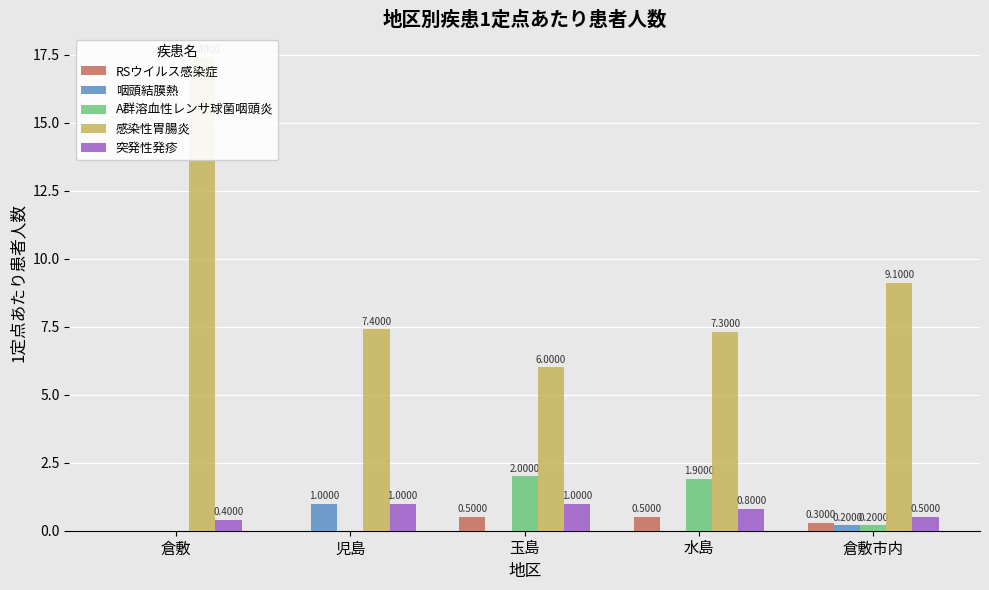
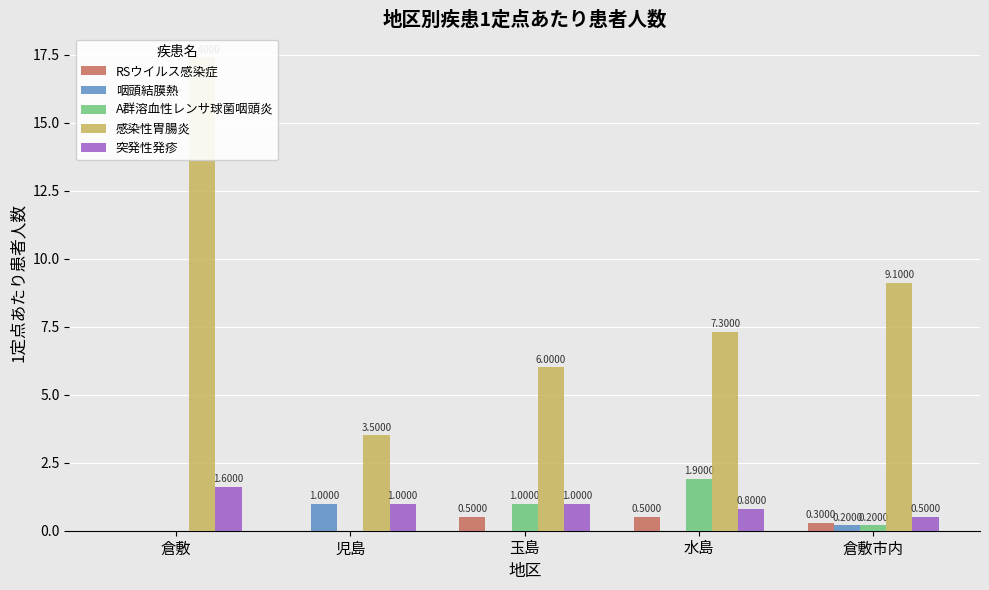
  {
    "RSウイルス感染症": {
      "玉島": 0.5000,
      "水島": 0.5000,
      "倉敷市内": 0.3000
    },
    "咽頭結膜熱": {
      "児島": 1.0000,
      "倉敷市内": 0.2000
    },
    "A群溶血性レンサ球菌咽頭炎": {
-     "玉島": 2.0000,
+     "玉島": 1.0000,
      "水島": 1.9000,
      "倉敷市内": 0.2000
    },
    "感染性胃腸炎": {
-     "児島": 7.4000,
+     "児島": 3.5000,
      "玉島": 6.0000,
      "水島": 7.3000,
      "倉敷市内": 9.1000
    },
    "突発性発疹": {
-     "倉敷": 0.4000,
+     "倉敷": 1.6000,
      "児島": 1.0000,
      "玉島": 1.0000,
      "水島": 0.8000,
      "倉敷市内": 0.5000
    }
  }
